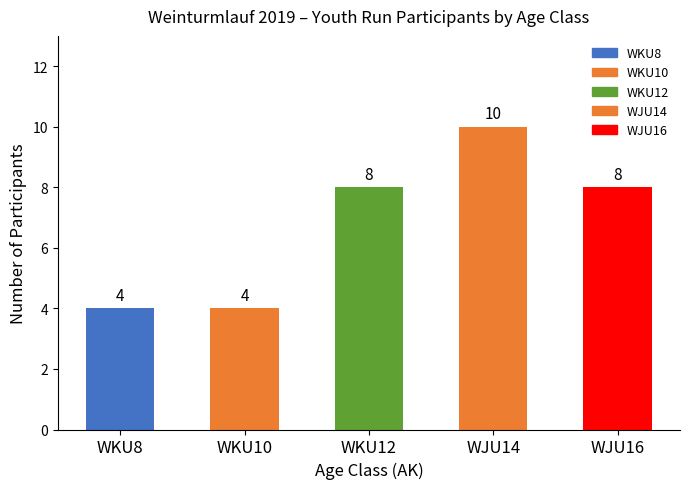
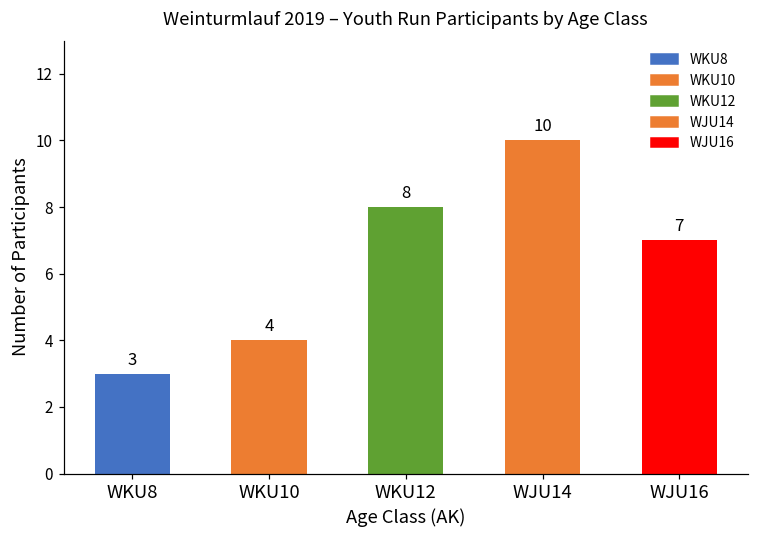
  {
-   "WKU8": 4,
+   "WKU8": 3,
    "WKU10": 4,
    "WKU12": 8,
    "WJU14": 10,
-   "WJU16": 8
+   "WJU16": 7
  }
